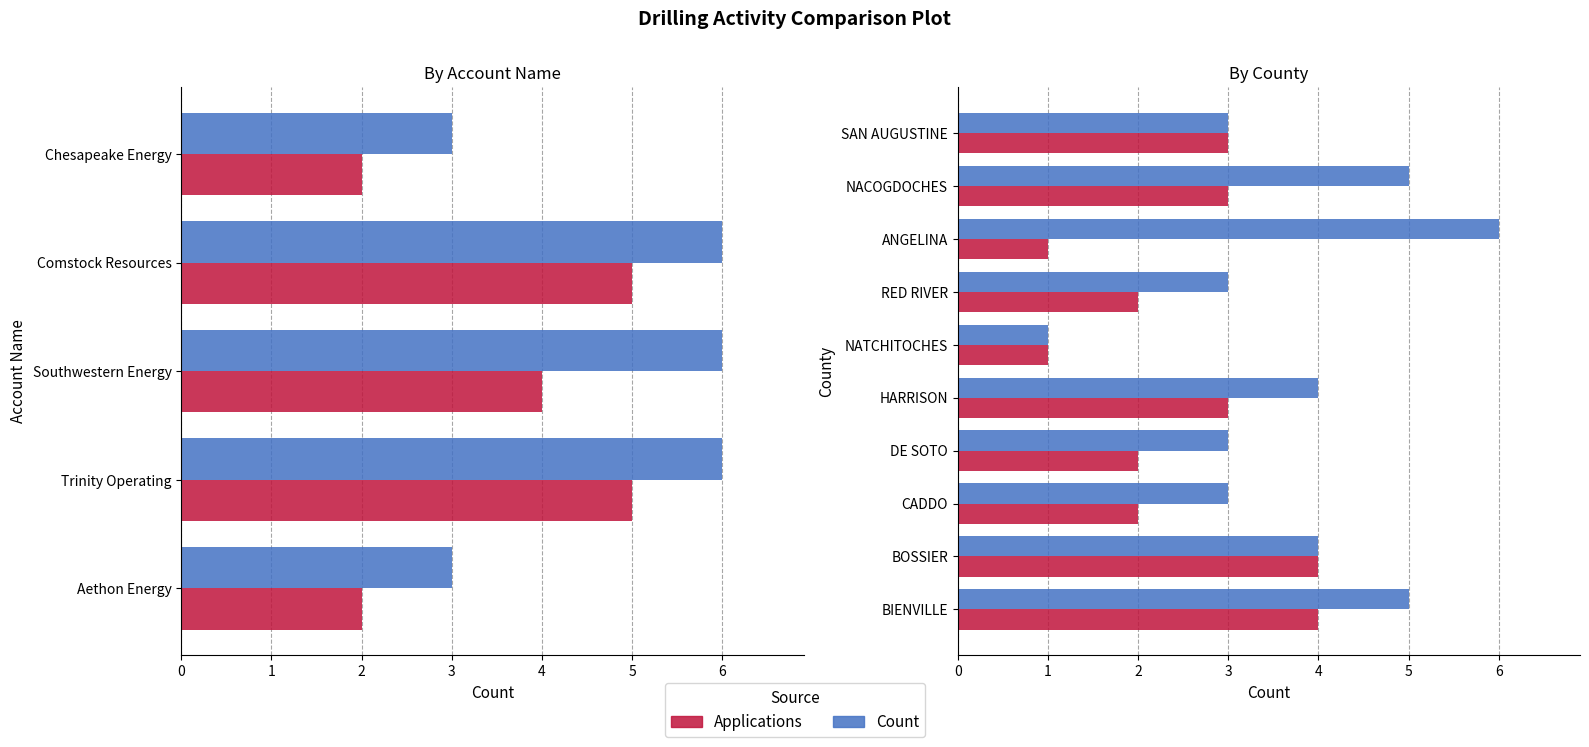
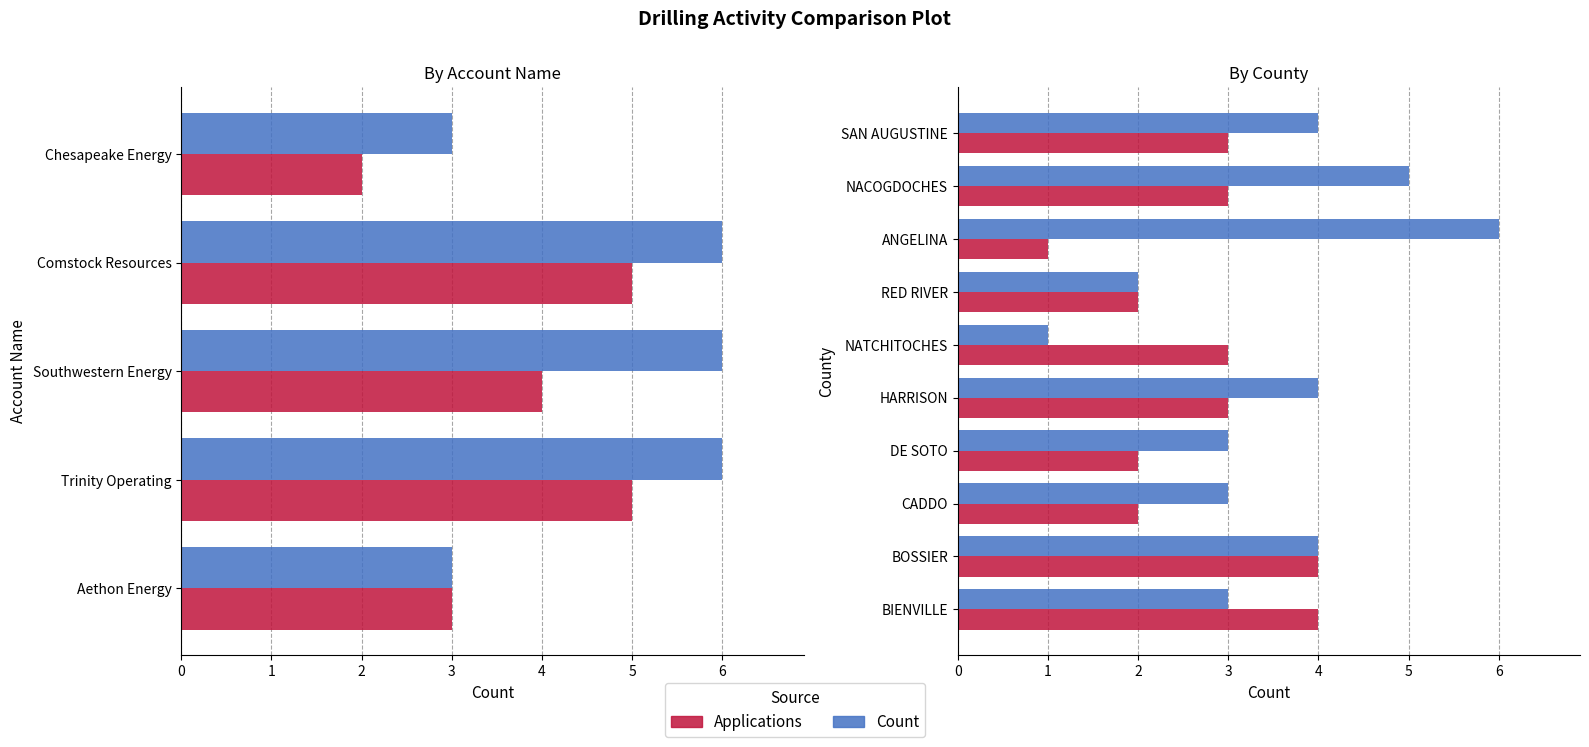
  {
    "By Account Name": {
      "Count": {
        "Chesapeake Energy": 3,
        "Comstock Resources": 6,
        "Southwestern Energy": 6,
        "Trinity Operating": 6,
        "Aethon Energy": 3
      },
      "Applications": {
        "Chesapeake Energy": 2,
        "Comstock Resources": 5,
        "Southwestern Energy": 4,
        "Trinity Operating": 5,
-       "Aethon Energy": 2
+       "Aethon Energy": 3
      }
    },
    "By County": {
      "Count": {
-       "SAN AUGUSTINE": 3,
+       "SAN AUGUSTINE": 4,
        "NACOGDOCHES": 5,
        "ANGELINA": 6,
-       "RED RIVER": 3,
+       "RED RIVER": 2,
        "NATCHITOCHES": 1,
        "HARRISON": 4,
        "DE SOTO": 3,
        "CADDO": 3,
        "BOSSIER": 4,
-       "BIENVILLE": 5
+       "BIENVILLE": 3
      },
      "Applications": {
        "SAN AUGUSTINE": 3,
        "NACOGDOCHES": 3,
        "ANGELINA": 1,
        "RED RIVER": 2,
-       "NATCHITOCHES": 1,
+       "NATCHITOCHES": 3,
        "HARRISON": 3,
        "DE SOTO": 2,
        "CADDO": 2,
        "BOSSIER": 4,
        "BIENVILLE": 4
      }
    }
  }
